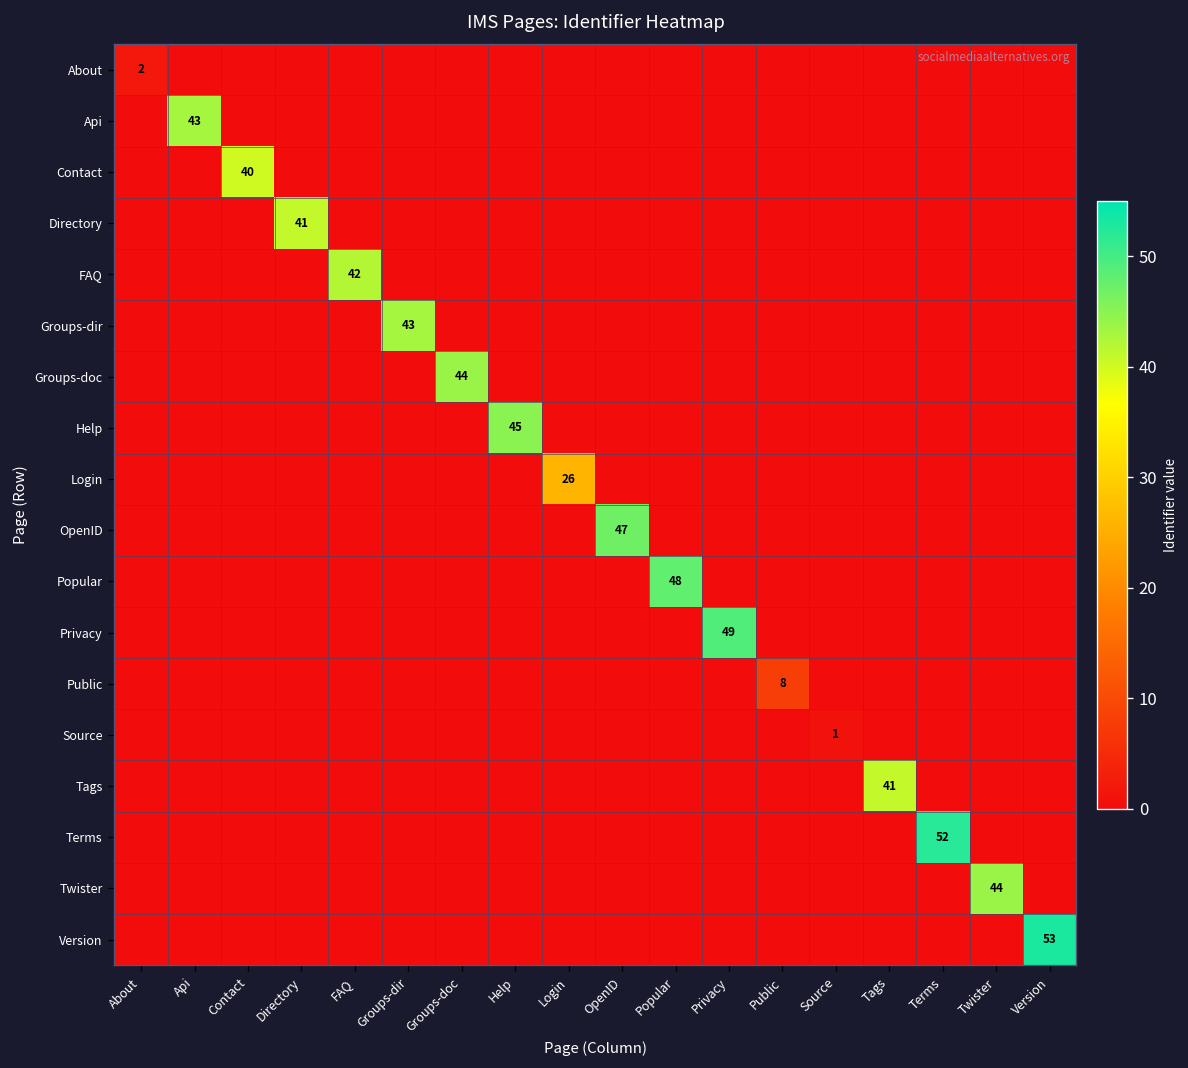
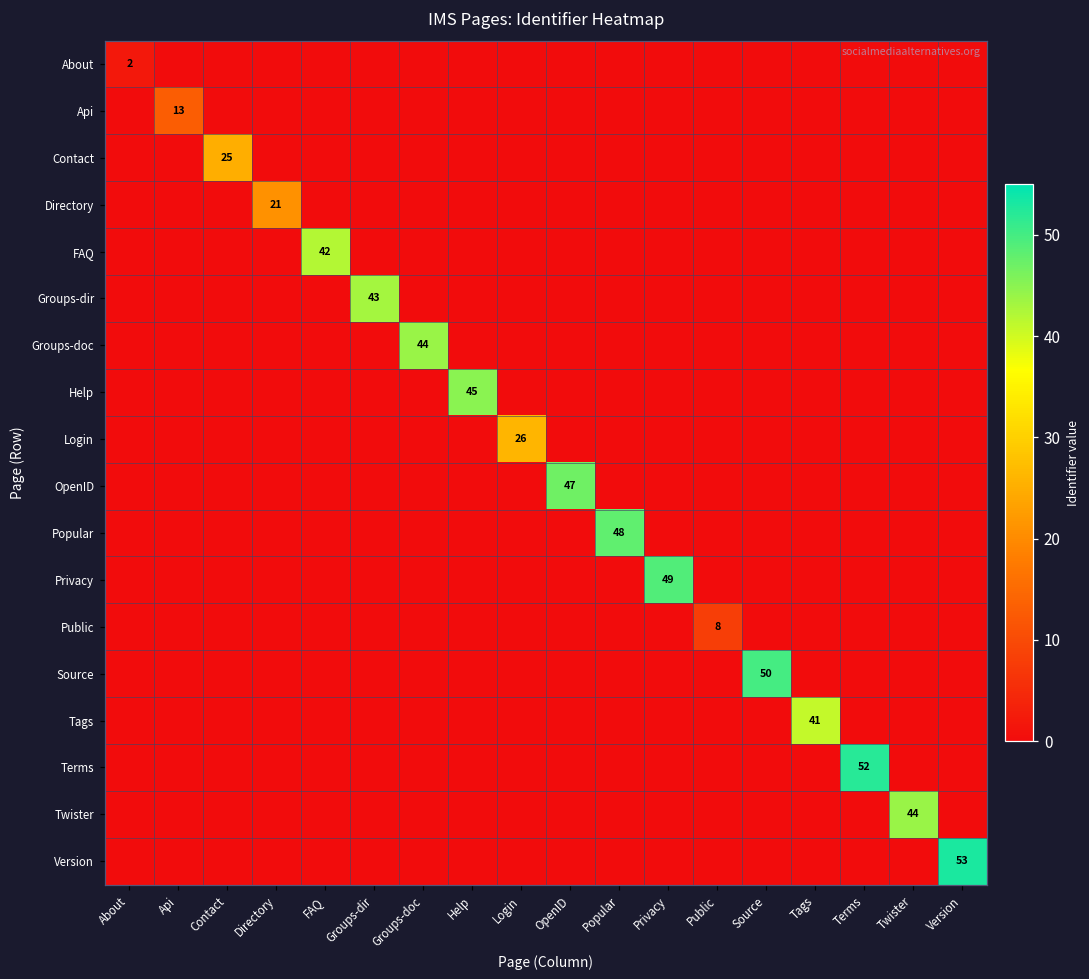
  {
    "About": {
      "About": 2
    },
    "Api": {
-     "Api": 43
+     "Api": 13
    },
    "Contact": {
-     "Contact": 40
+     "Contact": 25
    },
    "Directory": {
-     "Directory": 41
+     "Directory": 21
    },
    "FAQ": {
      "FAQ": 42
    },
    "Groups-dir": {
      "Groups-dir": 43
    },
    "Groups-doc": {
      "Groups-doc": 44
    },
    "Help": {
      "Help": 45
    },
    "Login": {
      "Login": 26
    },
    "OpenID": {
      "OpenID": 47
    },
    "Popular": {
      "Popular": 48
    },
    "Privacy": {
      "Privacy": 49
    },
    "Public": {
      "Public": 8
    },
    "Source": {
-     "Source": 1
+     "Source": 50
    },
    "Tags": {
      "Tags": 41
    },
    "Terms": {
      "Terms": 52
    },
    "Twister": {
      "Twister": 44
    },
    "Version": {
      "Version": 53
    }
  }
